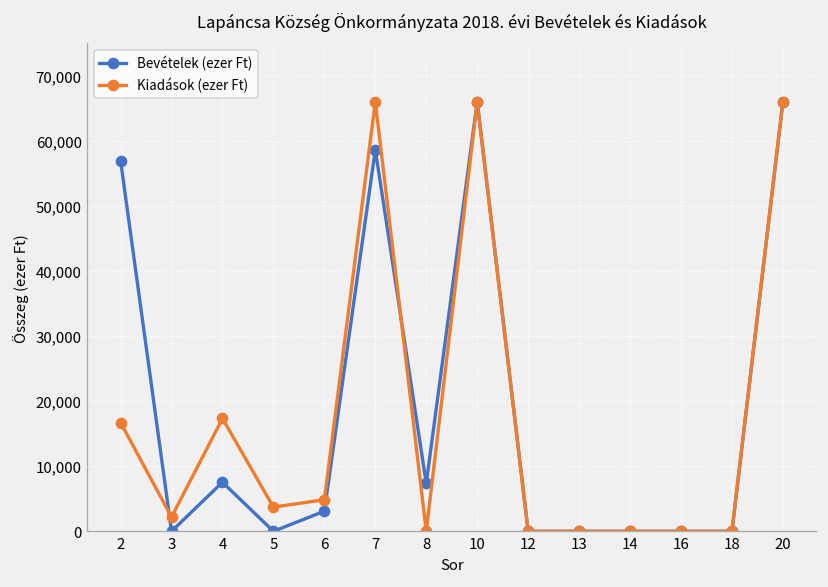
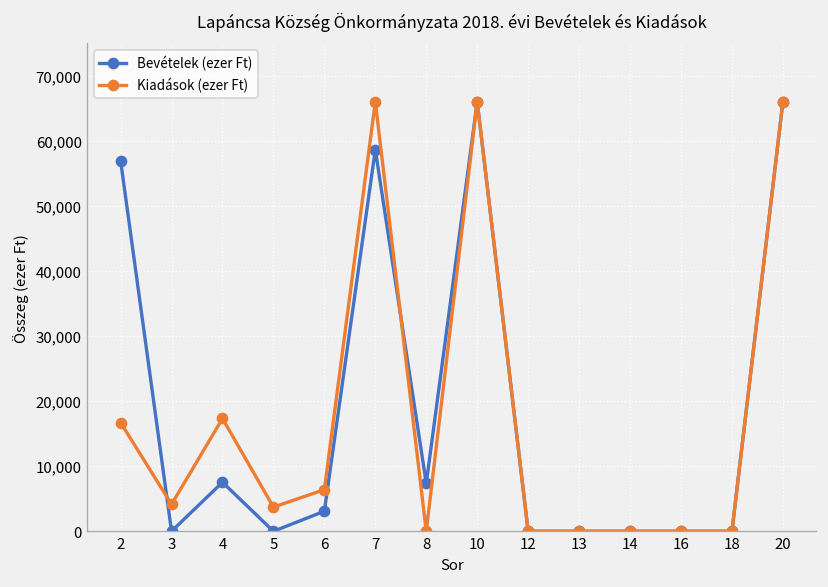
  {
    "Bevételek (ezer Ft)": {
      "2": "57,000",
      "3": "0",
      "4": "8,000",
      "5": "0",
      "6": "3,000",
      "7": "59,000",
      "8": "7,000"
    },
    "Kiadások (ezer Ft)": {
      "2": "17,000",
-     "3": "2,000",
+     "3": "4,000",
      "4": "17,000",
      "5": "4,000",
-     "6": "5,000",
+     "6": "6,000",
      "7": "66,000",
      "8": "0"
    }
  }
